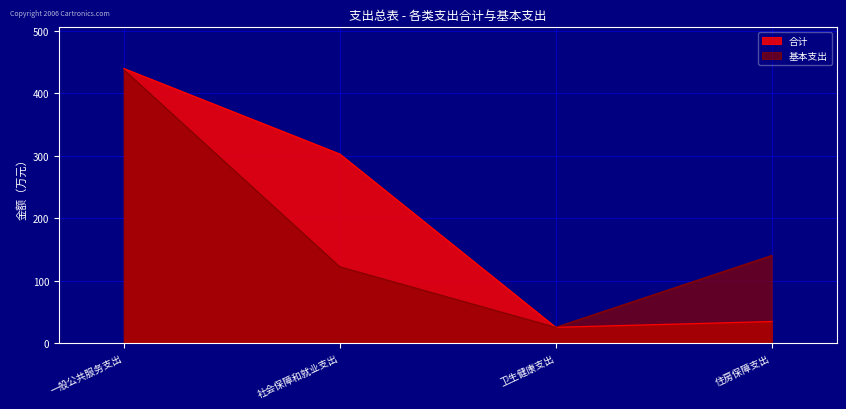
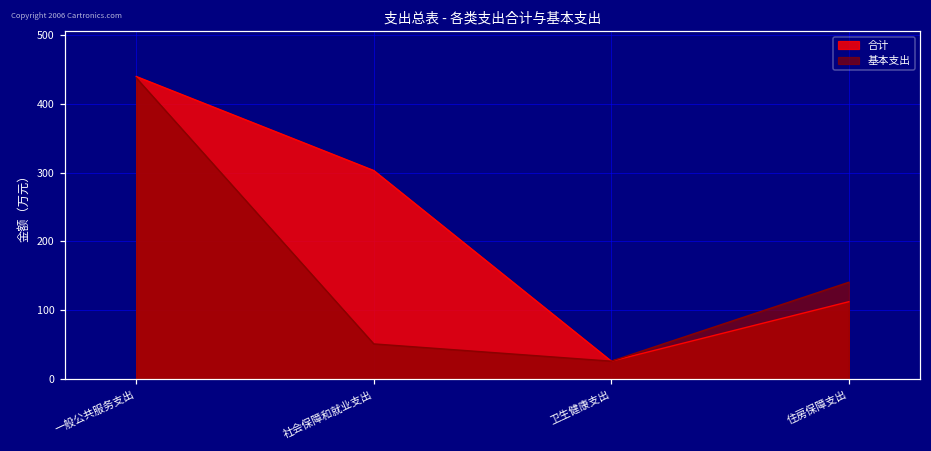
  {
    "合计": {
      "社会保障和就业支出": 300,
-     "住房保障支出": 30
+     "住房保障支出": 110
    },
    "基本支出": {
-     "社会保障和就业支出": 120,
+     "社会保障和就业支出": 50,
      "住房保障支出": 140
    }
  }
